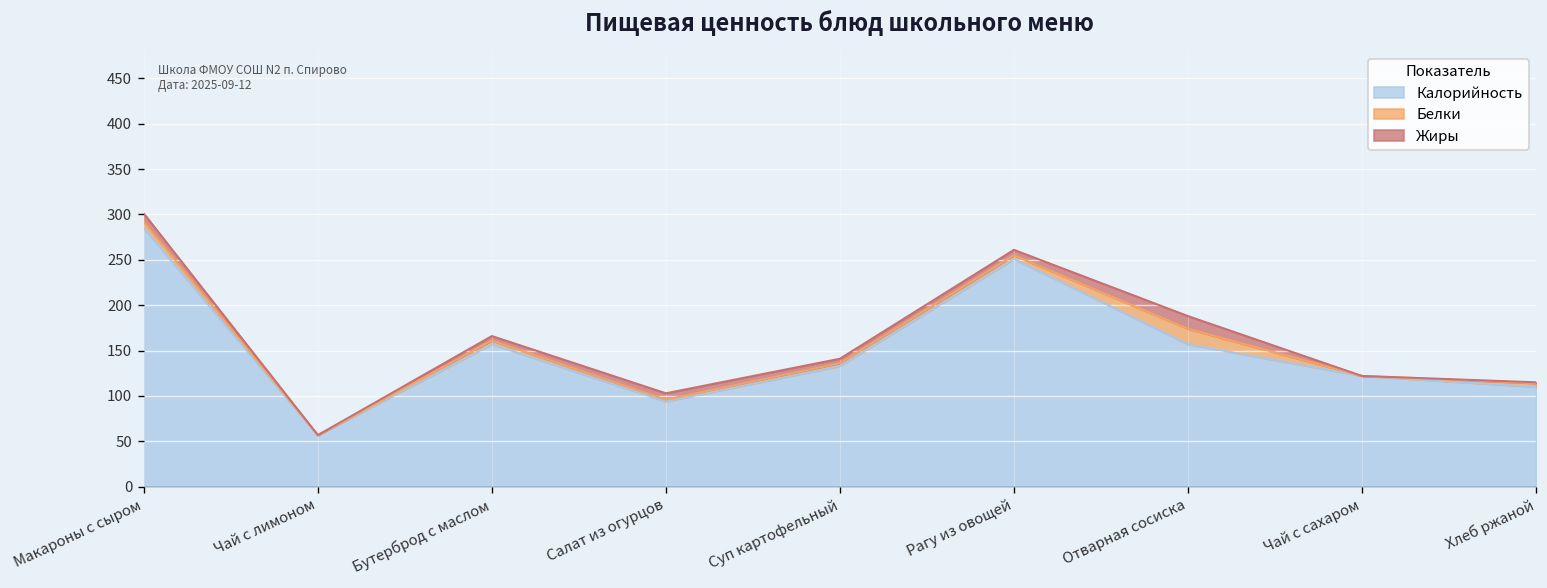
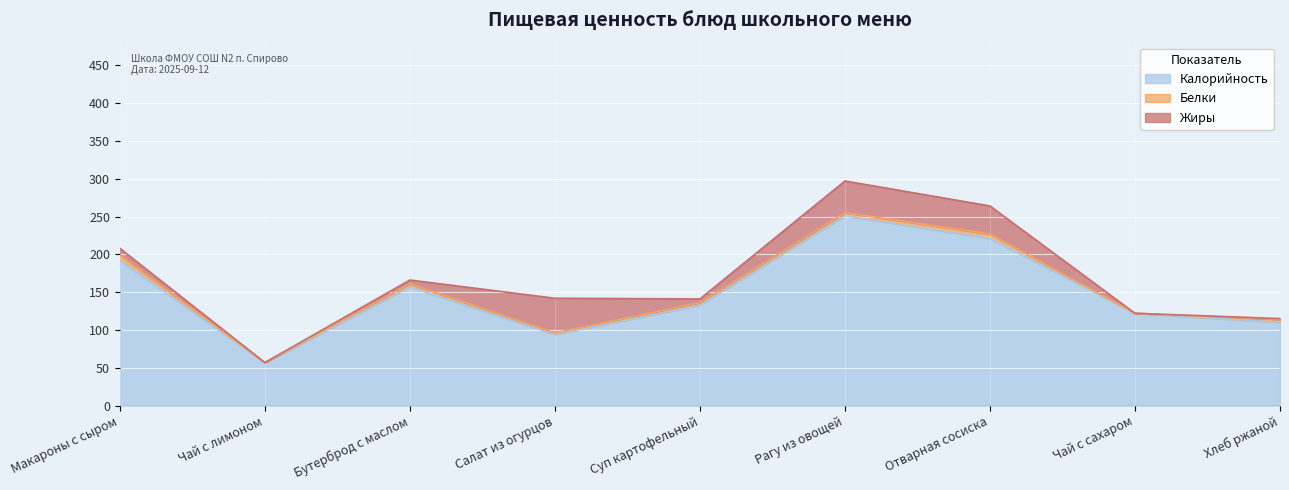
  {
    "Калорийность": {
-     "Макароны с сыром": 290,
+     "Макароны с сыром": 190,
      "Бутерброд с маслом": 160,
      "Рагу из овощей": 250,
-     "Отварная сосиска": 160,
+     "Отварная сосиска": 220,
      "Хлеб ржаной": 110
    },
    "Белки": {
      "Макароны с сыром": 10,
      "Бутерброд с маслом": 0,
      "Рагу из овощей": 0,
-     "Отварная сосиска": 20
+     "Отварная сосиска": 10
    },
    "Жиры": {
      "Макароны с сыром": 10,
      "Бутерброд с маслом": 10,
-     "Салат из огурцов": 10,
+     "Салат из огурцов": 50,
      "Суп картофельный": 10,
-     "Рагу из овощей": 10,
-     "Отварная сосиска": 10
+     "Рагу из овощей": 40,
+     "Отварная сосиска": 40
    }
  }
